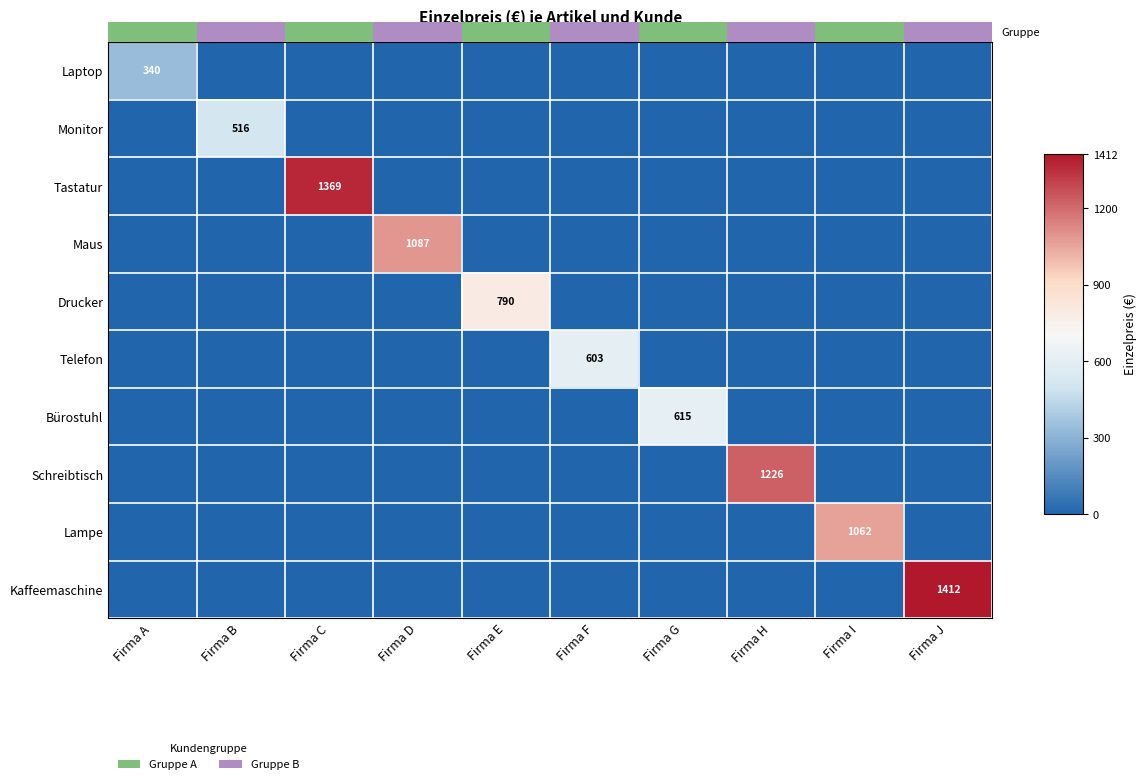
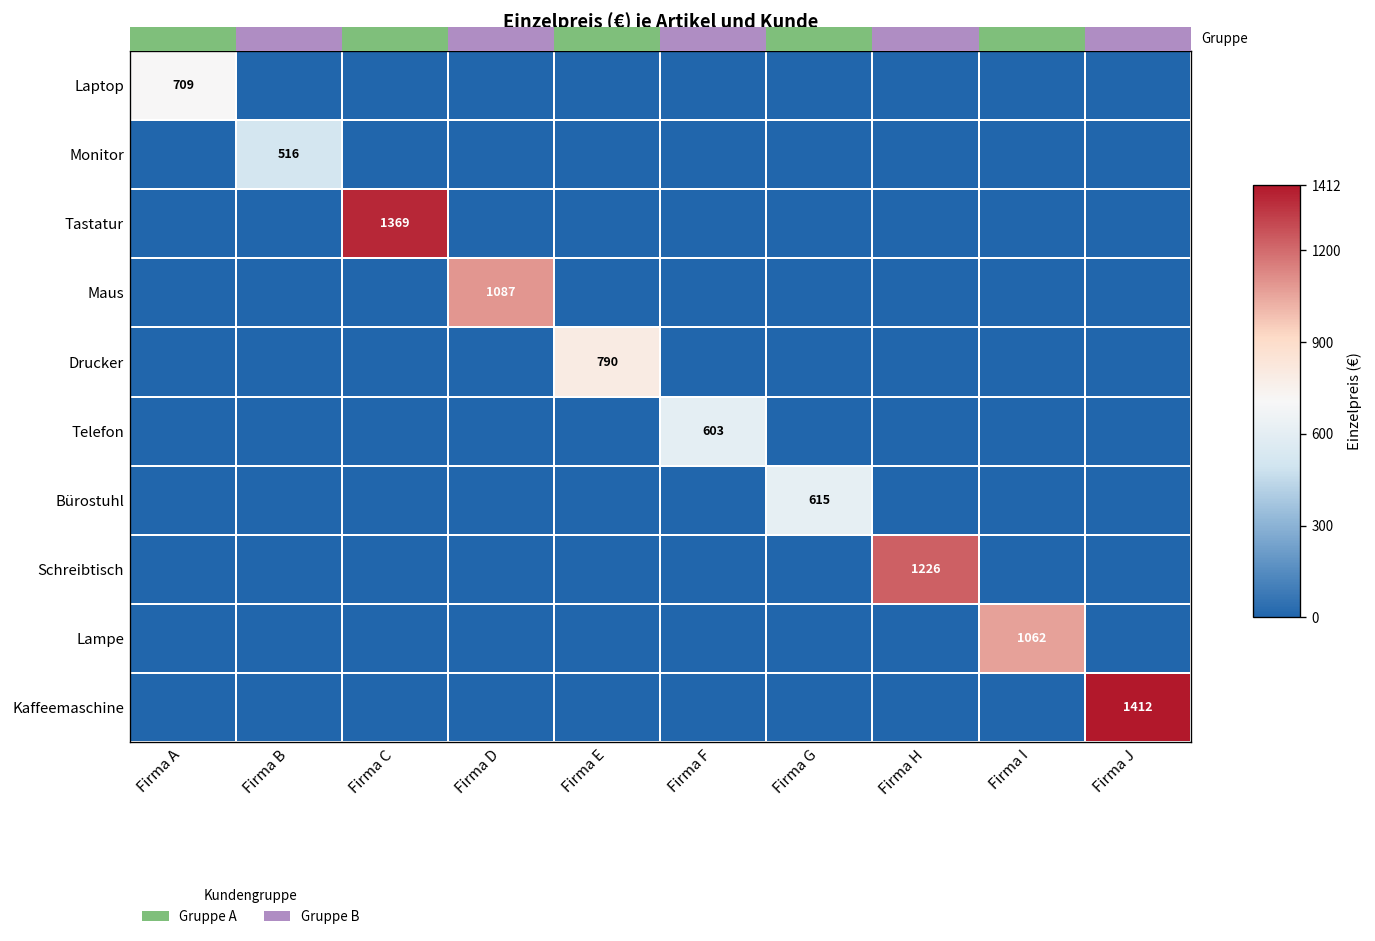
  {
    "Laptop": {
-     "Firma A": 340
+     "Firma A": 709
    },
    "Monitor": {
      "Firma B": 516
    },
    "Tastatur": {
      "Firma C": 1369
    },
    "Maus": {
      "Firma D": 1087
    },
    "Drucker": {
      "Firma E": 790
    },
    "Telefon": {
      "Firma F": 603
    },
    "Bürostuhl": {
      "Firma G": 615
    },
    "Schreibtisch": {
      "Firma H": 1226
    },
    "Lampe": {
      "Firma I": 1062
    },
    "Kaffeemaschine": {
      "Firma J": 1412
    }
  }
